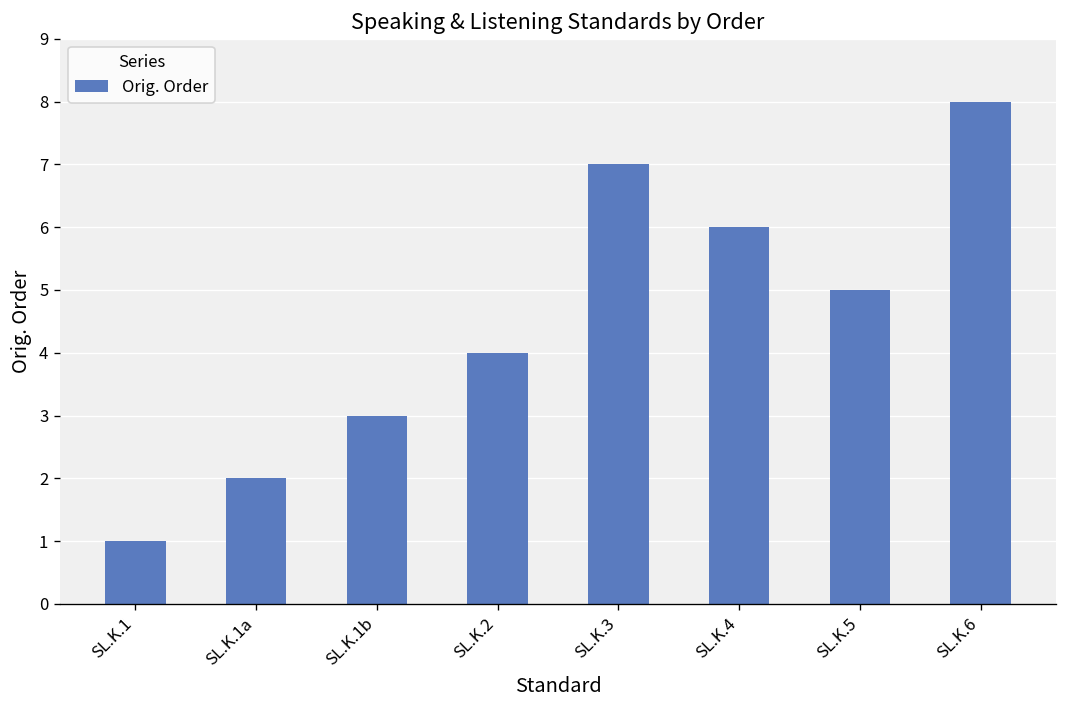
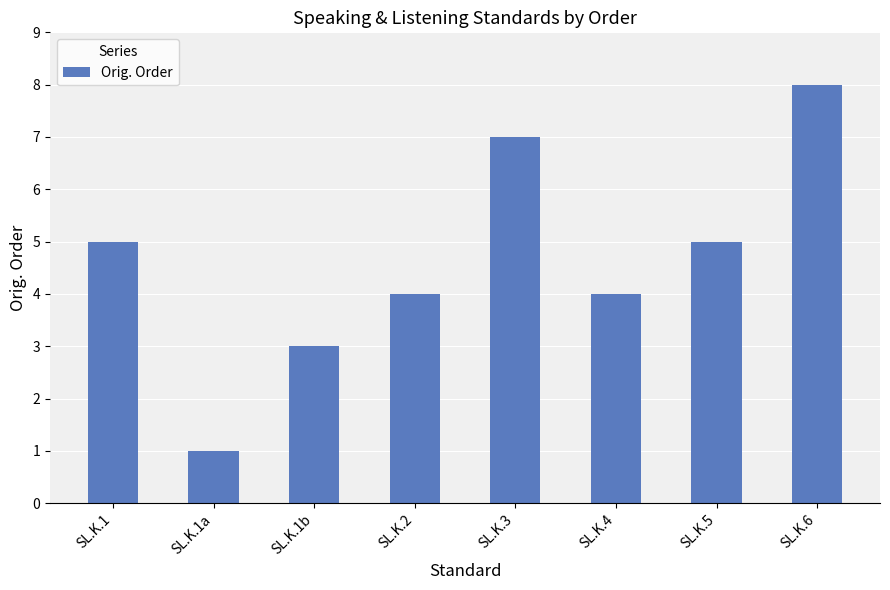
  {
-   "SL.K.1": 1,
-   "SL.K.1a": 2,
+   "SL.K.1": 5,
+   "SL.K.1a": 1,
    "SL.K.1b": 3,
    "SL.K.2": 4,
    "SL.K.3": 7,
-   "SL.K.4": 6,
+   "SL.K.4": 4,
    "SL.K.5": 5,
    "SL.K.6": 8
  }
